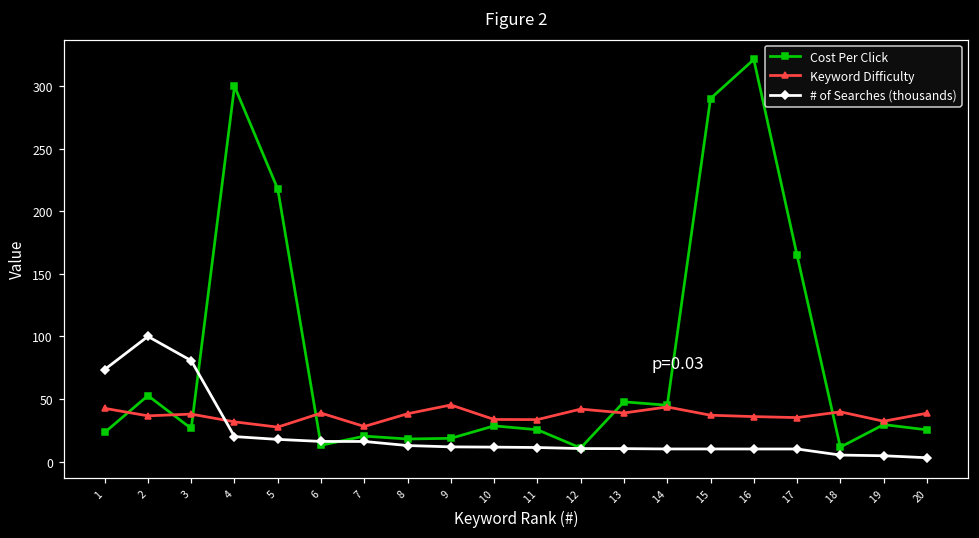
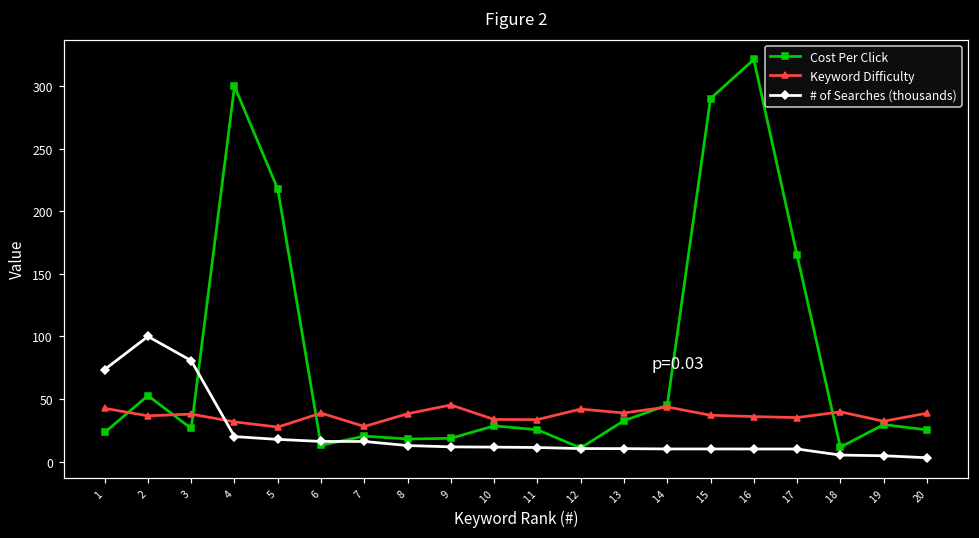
  {
    "Cost Per Click": {
      "1": 23,
      "2": 53,
      "3": 26,
      "4": 300,
      "5": 218,
      "6": 13,
      "7": 20,
      "8": 18,
      "9": 19,
      "10": 29,
      "11": 25,
-     "13": 48,
+     "13": 33,
      "15": 290,
      "16": 321,
      "17": 165,
      "18": 11,
      "19": 30,
      "20": 25
    },
    "Keyword Difficulty": {
      "1": 43,
      "2": 37,
      "3": 38,
      "4": 32,
      "5": 28,
      "6": 39,
      "7": 28,
      "8": 38,
      "9": 45,
      "10": 34,
      "11": 34,
      "12": 42,
      "13": 39,
      "15": 37,
      "16": 36,
      "17": 35,
      "18": 40,
      "19": 32,
      "20": 39
    },
    "# of Searches (thousands)": {
      "1": 74,
      "2": 100,
      "3": 81,
      "4": 20,
      "5": 18,
      "6": 16,
      "7": 16,
      "8": 13,
      "9": 12,
      "10": 11,
      "11": 11,
      "13": 10,
      "14": 10,
      "15": 10,
      "16": 10,
      "17": 10,
      "18": 5,
      "19": 5,
      "20": 3
    }
  }
